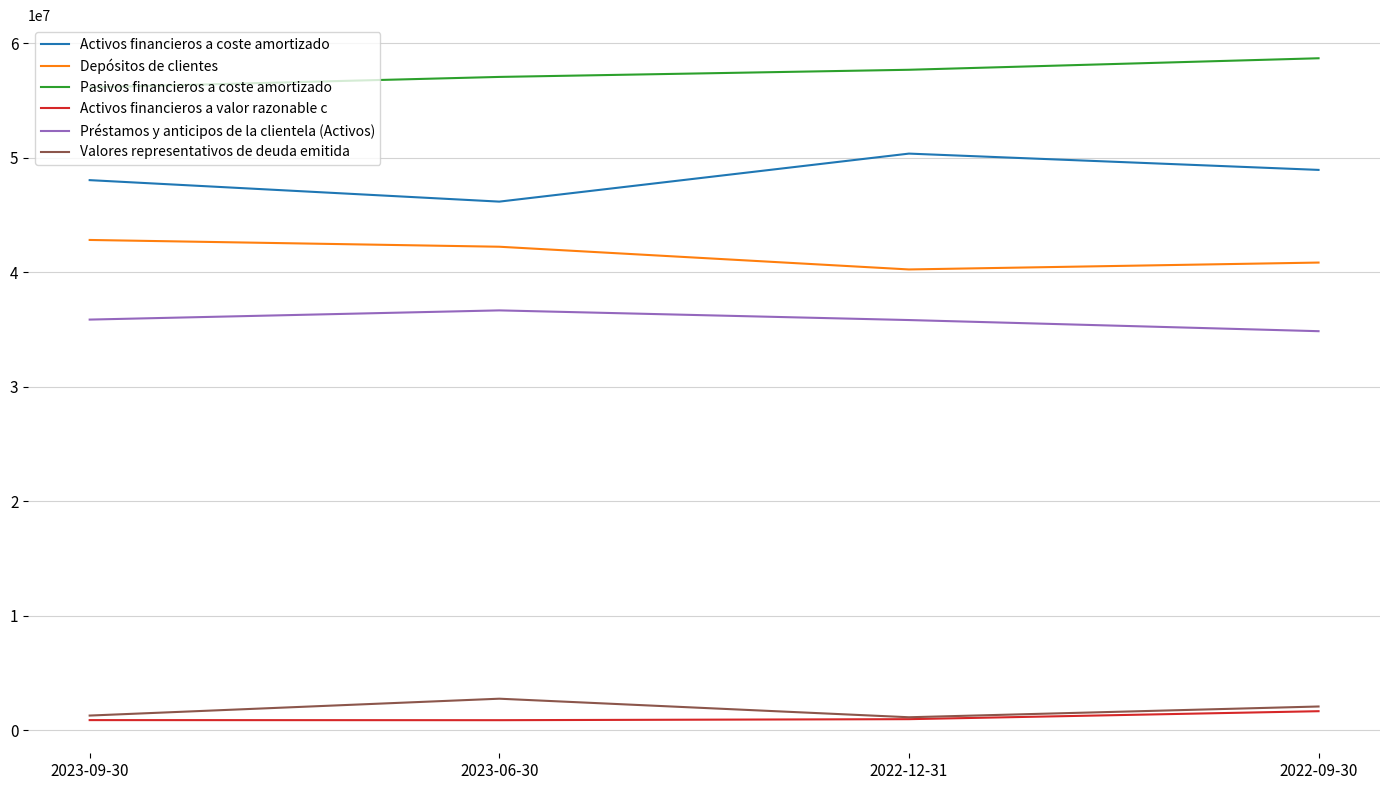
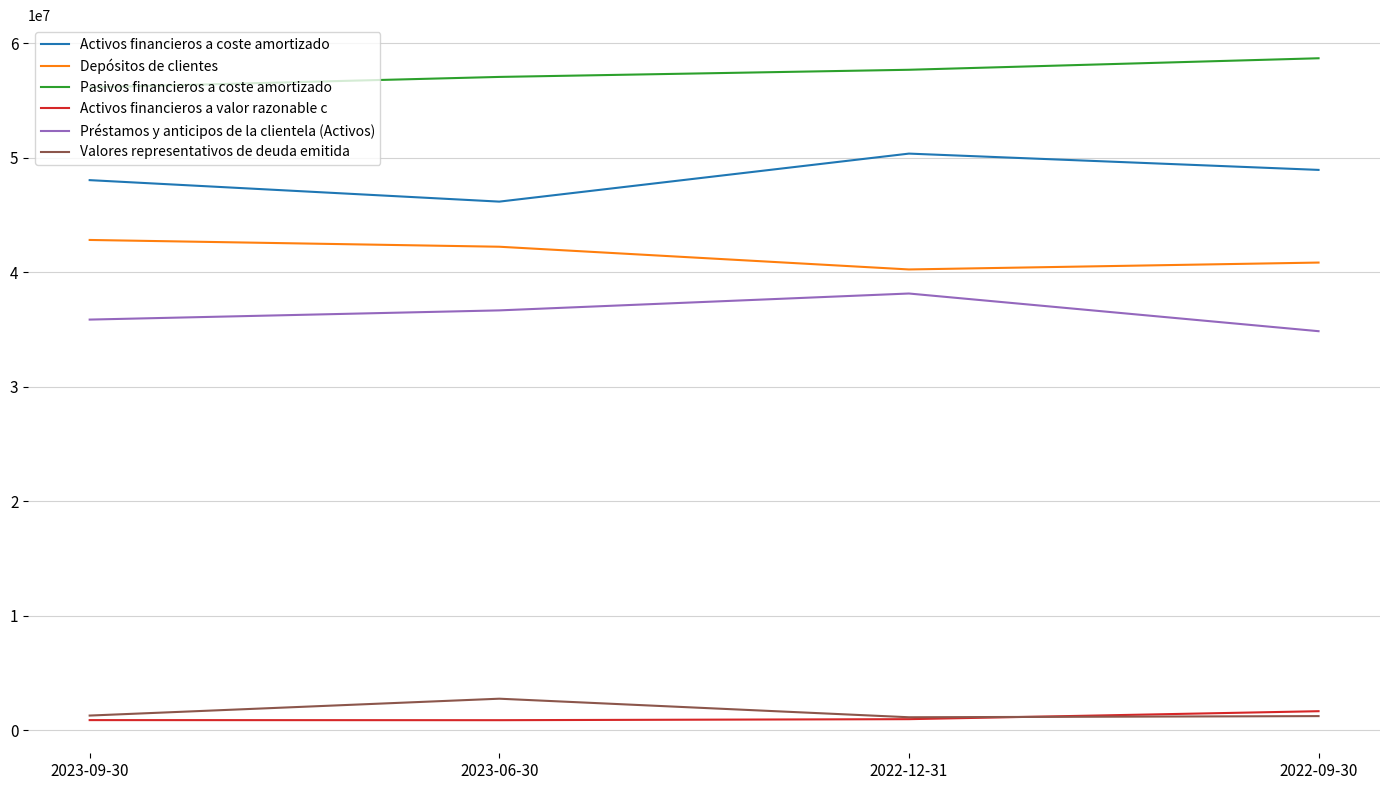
  {
    "Activos financieros a coste amortizado": {
      "2023-09-30": 48100000,
      "2023-06-30": 46200000,
      "2022-12-31": 50400000,
      "2022-09-30": 48900000
    },
    "Depósitos de clientes": {
      "2023-09-30": 42800000,
      "2023-06-30": 42200000,
      "2022-12-31": 40200000,
      "2022-09-30": 40900000
    },
    "Pasivos financieros a coste amortizado": {
      "2023-06-30": 57100000,
      "2022-12-31": 57700000,
      "2022-09-30": 58700000
    },
    "Activos financieros a valor razonable c": {
      "2023-09-30": 900000,
      "2023-06-30": 900000,
      "2022-09-30": 1700000
    },
    "Préstamos y anticipos de la clientela (Activos)": {
      "2023-09-30": 35900000,
      "2023-06-30": 36700000,
-     "2022-12-31": 35800000,
+     "2022-12-31": 38100000,
      "2022-09-30": 34900000
    },
    "Valores representativos de deuda emitida": {
      "2023-09-30": 1300000,
      "2023-06-30": 2700000,
-     "2022-09-30": 2100000
+     "2022-09-30": 1200000
    }
  }
